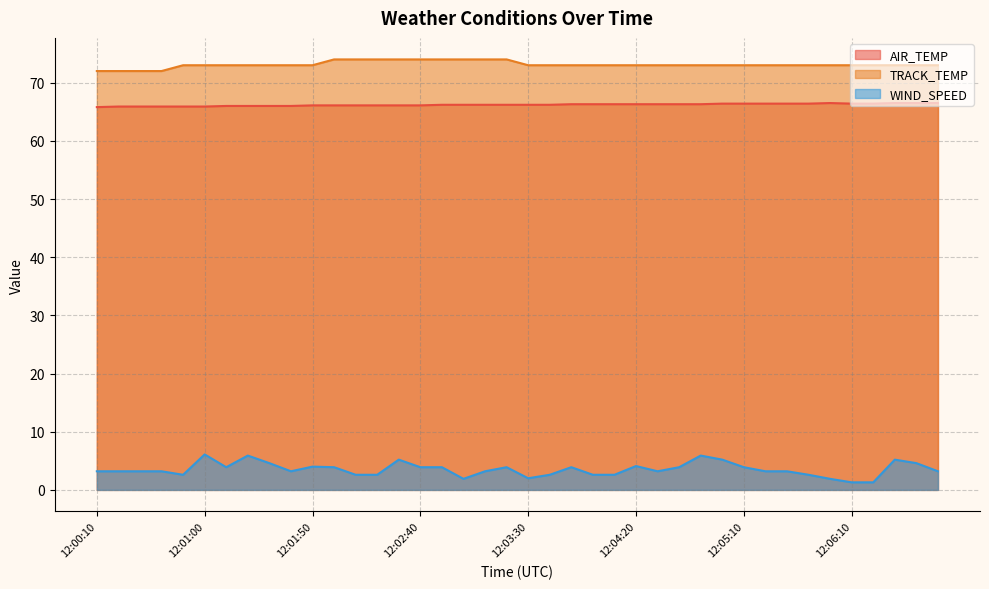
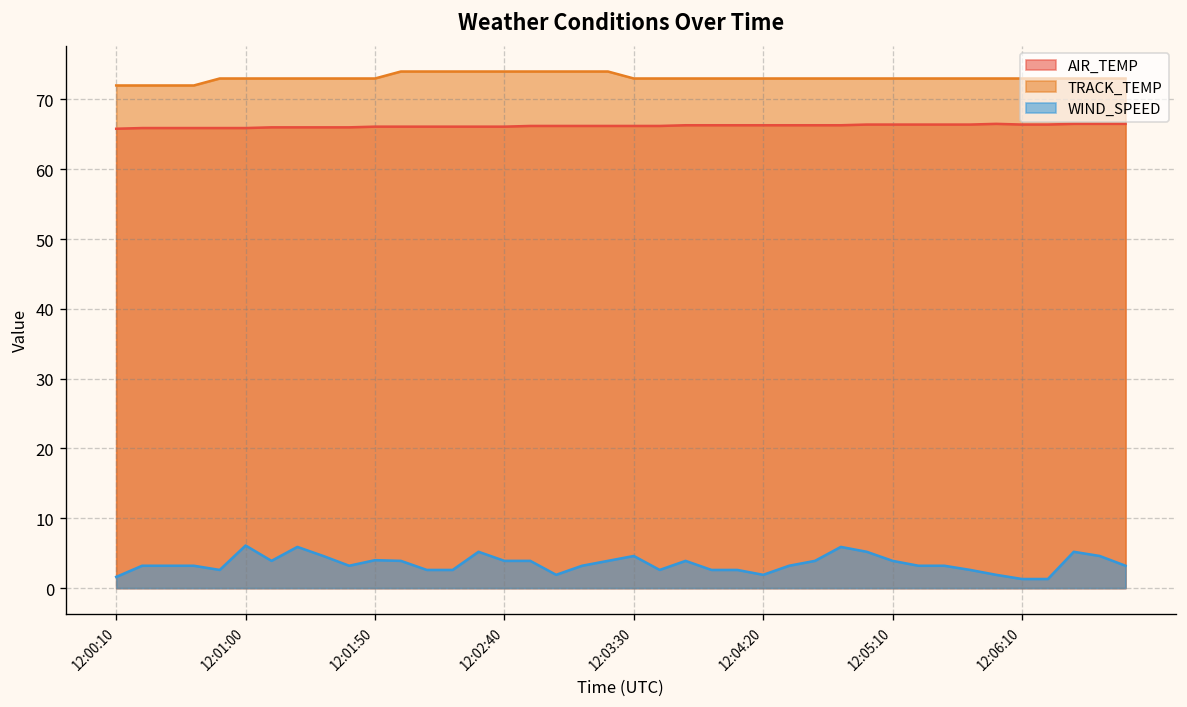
  {
    "WIND_SPEED": {
-     "12:00:10": 3,
+     "12:00:10": 2,
      "12:01:00": 6,
      "12:01:50": 4,
      "12:02:40": 4,
-     "12:03:30": 2,
-     "12:04:20": 4,
+     "12:03:30": 5,
+     "12:04:20": 2,
      "12:05:10": 4,
      "12:06:10": 1
    }
  }
